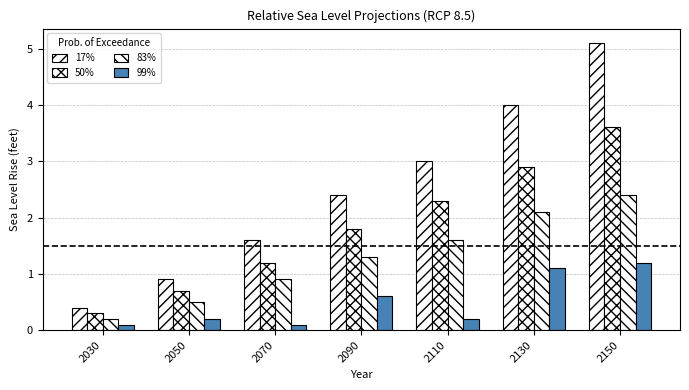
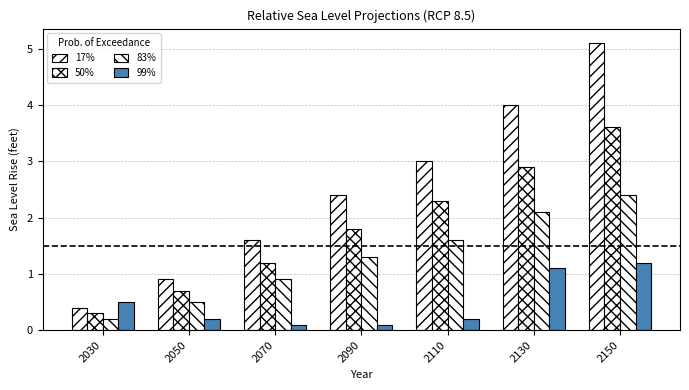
  {
    "99%": {
-     "2030": 0.1,
+     "2030": 0.5,
      "2050": 0.2,
      "2070": 0.1,
-     "2090": 0.6,
+     "2090": 0.1,
      "2110": 0.2,
      "2130": 1.1,
      "2150": 1.2
    }
  }
